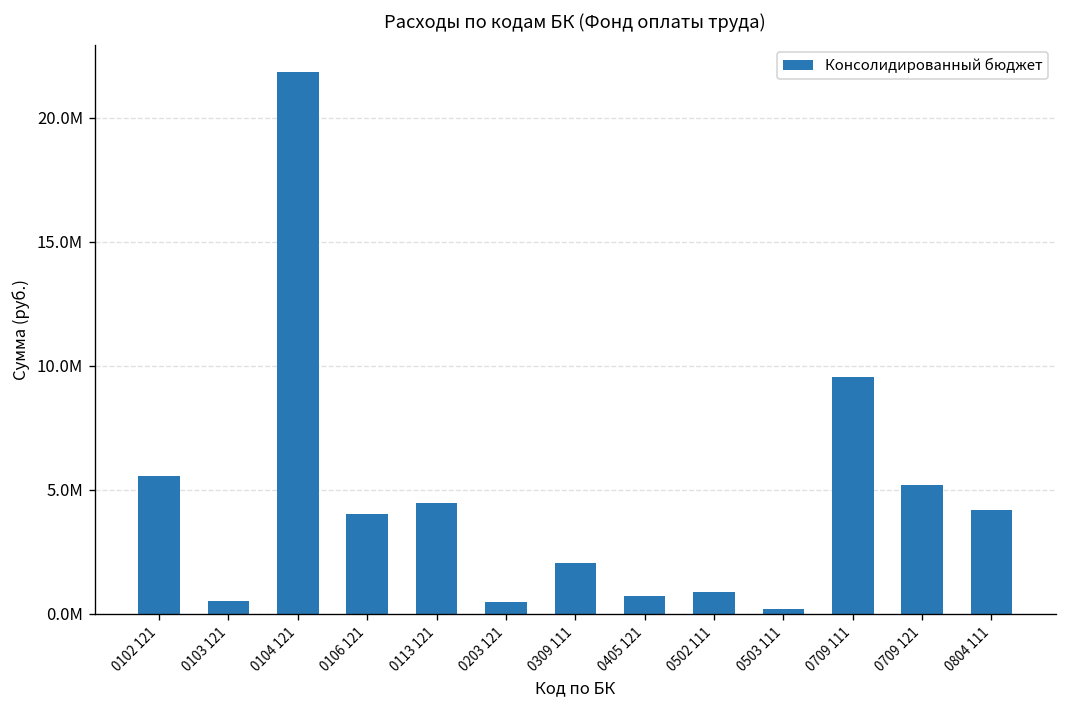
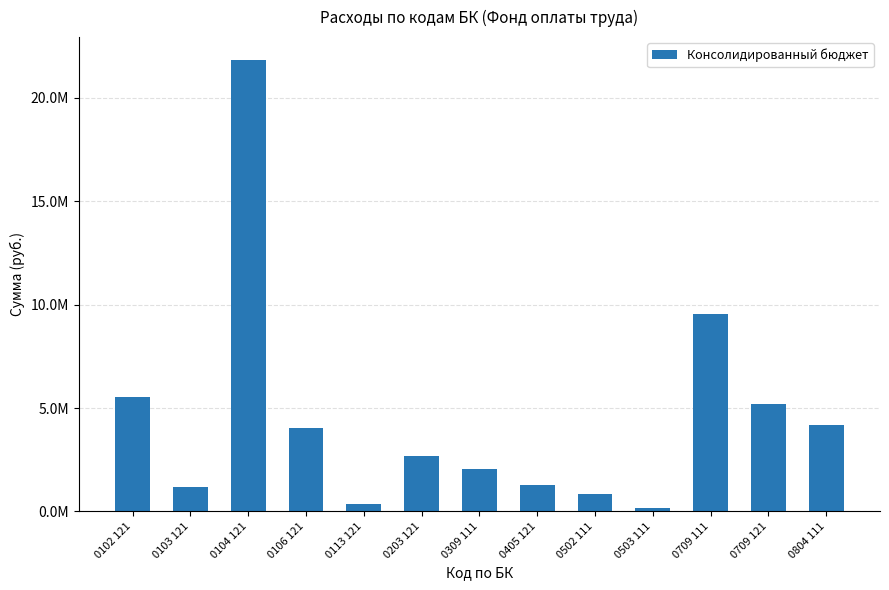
  {
    "0102 121": 5500000,
-   "0103 121": 500000,
+   "0103 121": 1200000,
    "0104 121": 21900000,
    "0106 121": 4000000,
-   "0113 121": 4500000,
-   "0203 121": 500000,
+   "0113 121": 400000,
+   "0203 121": 2700000,
    "0309 111": 2000000,
-   "0405 121": 700000,
+   "0405 121": 1300000,
    "0502 111": 900000,
    "0503 111": 200000,
    "0709 111": 9500000,
    "0709 121": 5200000,
    "0804 111": 4200000
  }
